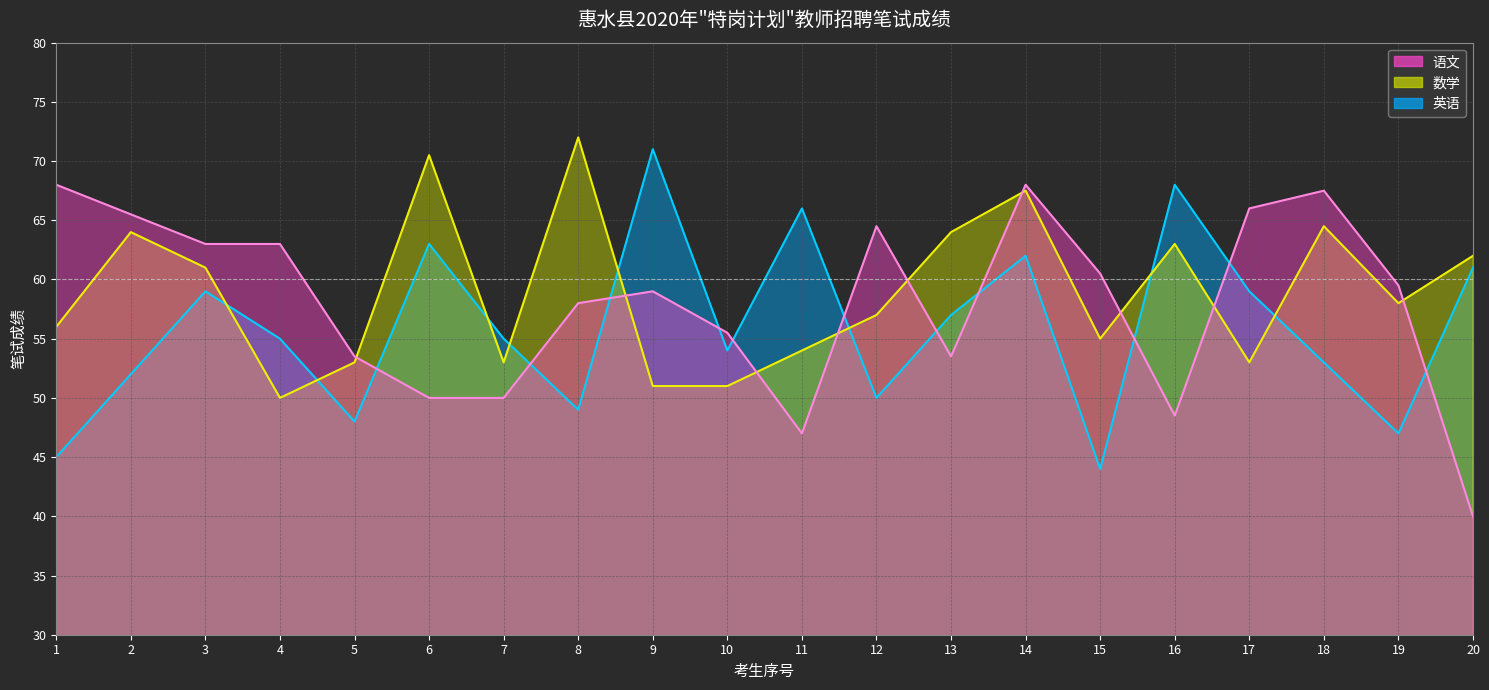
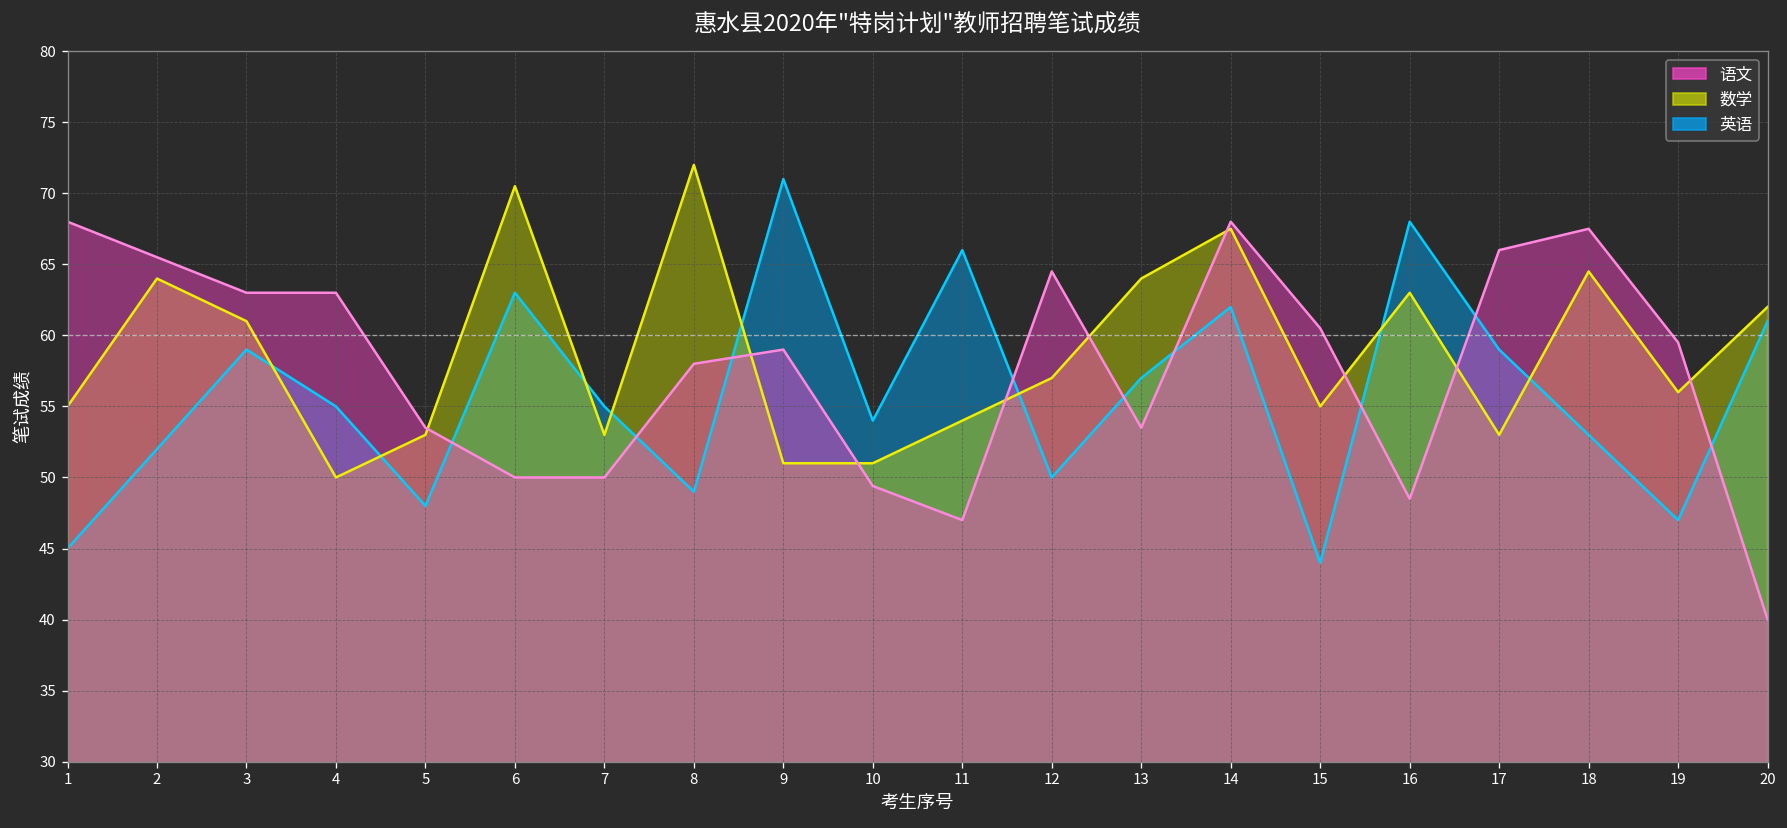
  {
    "英语": {
      "1": 45.0,
      "2": 52.0,
      "3": 59.0,
      "4": 55.0,
      "5": 48.0,
      "6": 63.0,
      "7": 55.0,
      "8": 49.0,
      "9": 71.0,
      "10": 54.0,
      "11": 66.0,
      "12": 50.0,
      "13": 57.0,
      "14": 62.0,
      "15": 44.0,
      "16": 68.0,
      "17": 59.0,
      "18": 53.0,
      "19": 47.0,
      "20": 61.0
    },
    "数学": {
-     "1": 56,
+     "1": 55,
      "2": 64,
      "3": 61,
      "4": 50,
      "5": 53,
      "6": 70.5,
      "7": 53,
      "8": 72,
      "9": 51,
      "10": 51,
      "11": 54,
      "12": 57,
      "13": 64,
      "14": 67.5,
      "15": 55,
      "16": 63,
      "17": 53,
      "18": 64.5,
-     "19": 58,
+     "19": 56,
      "20": 62
    },
    "语文": {
      "1": 68.0,
      "2": 65.5,
      "3": 63.0,
      "4": 63.0,
      "5": 53.5,
      "6": 50.0,
      "7": 50.0,
      "8": 58.0,
      "9": 59.0,
-     "10": 55.5,
+     "10": 49.4,
      "11": 47.0,
      "12": 64.5,
      "13": 53.5,
      "14": 68.0,
      "15": 60.5,
      "16": 48.5,
      "17": 66.0,
      "18": 67.5,
      "19": 59.5,
      "20": 40.0
    }
  }
